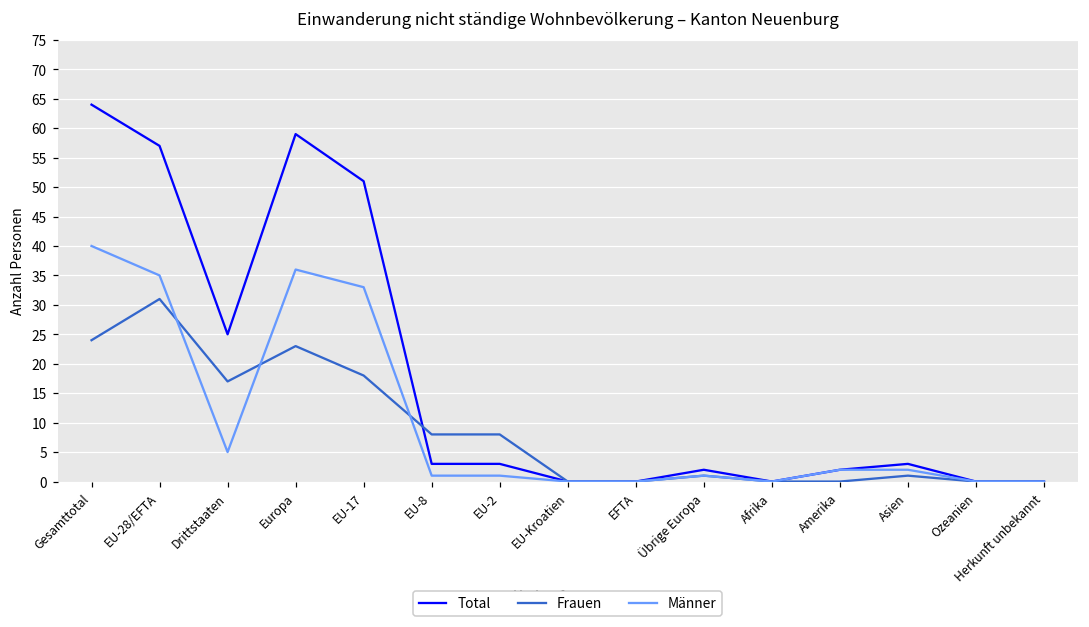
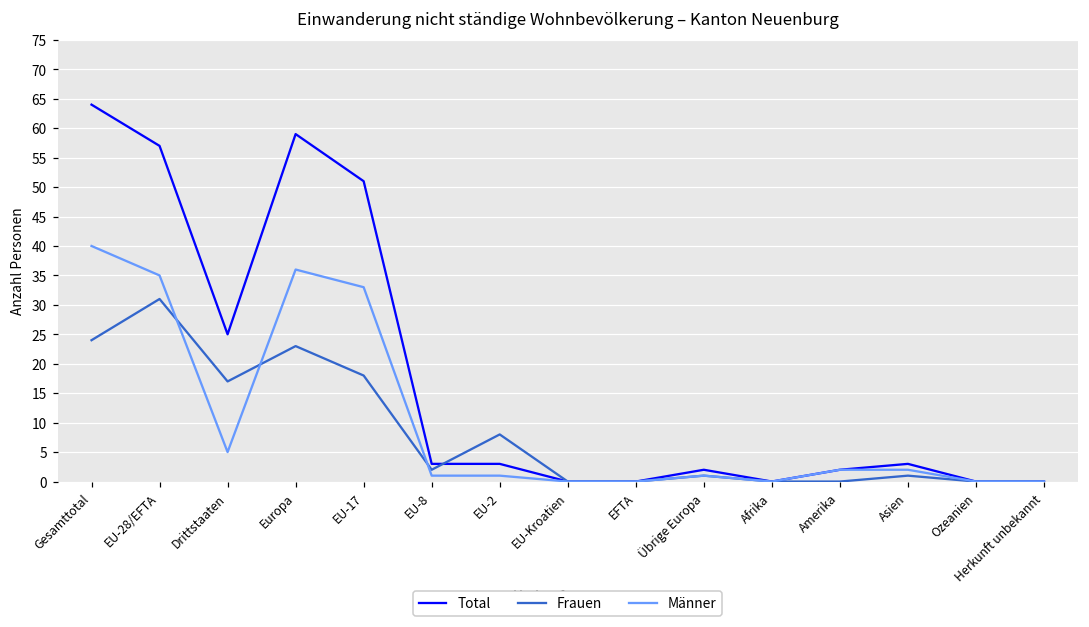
  {
    "Total": {
      "Gesamttotal": 64,
      "EU-28/EFTA": 57,
      "Drittstaaten": 25,
      "Europa": 59,
      "EU-17": 51,
      "EU-8": 3,
      "EU-2": 3,
      "Übrige Europa": 2,
      "Asien": 3
    },
    "Frauen": {
      "Gesamttotal": 24,
      "EU-28/EFTA": 31,
      "Drittstaaten": 17,
      "Europa": 23,
      "EU-17": 18,
-     "EU-8": 8,
+     "EU-8": 2,
      "EU-2": 8,
      "Amerika": 0,
      "Asien": 1
    },
    "Männer": {
      "Gesamttotal": 40,
      "EU-28/EFTA": 35,
      "Drittstaaten": 5,
      "Europa": 36,
      "EU-17": 33,
      "EU-8": 1,
      "EU-2": 1,
      "Asien": 2
    }
  }
